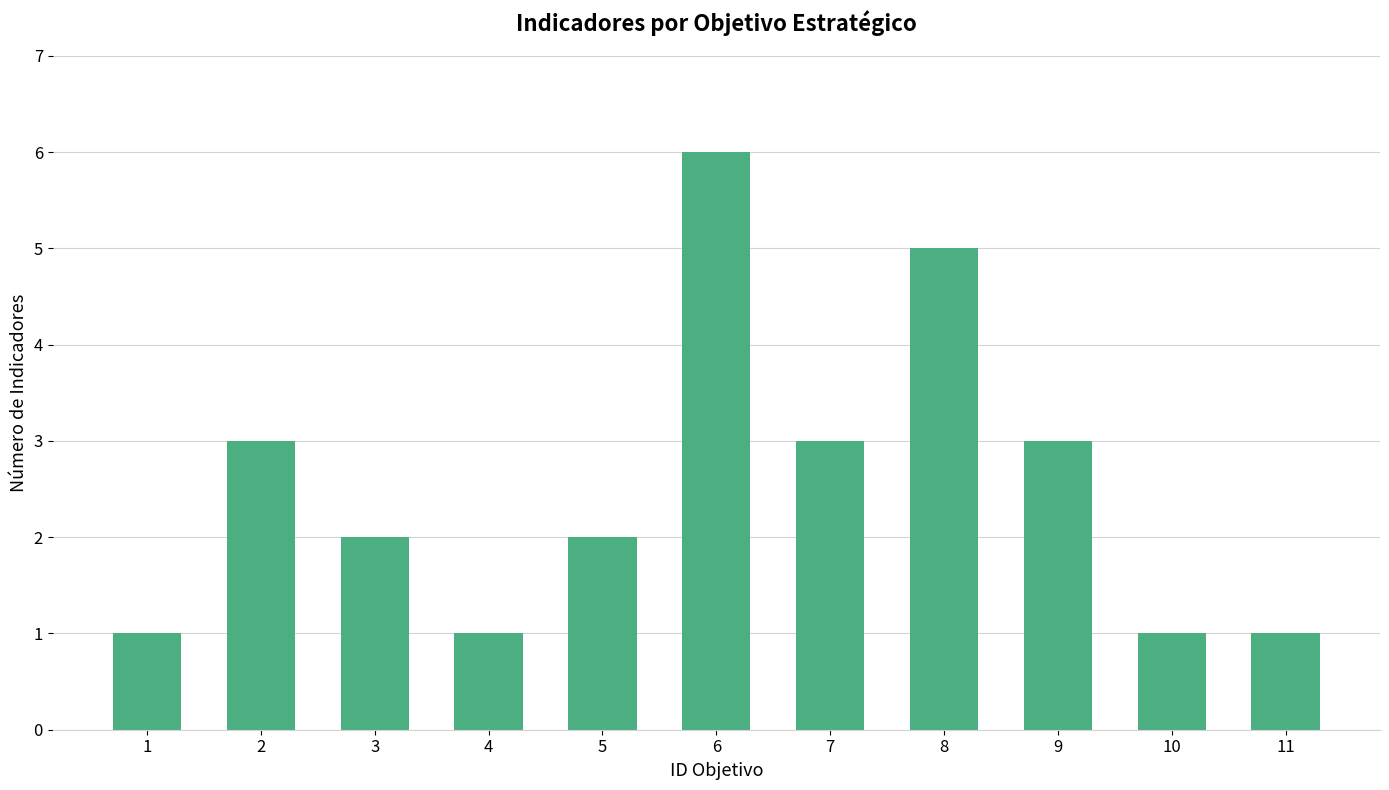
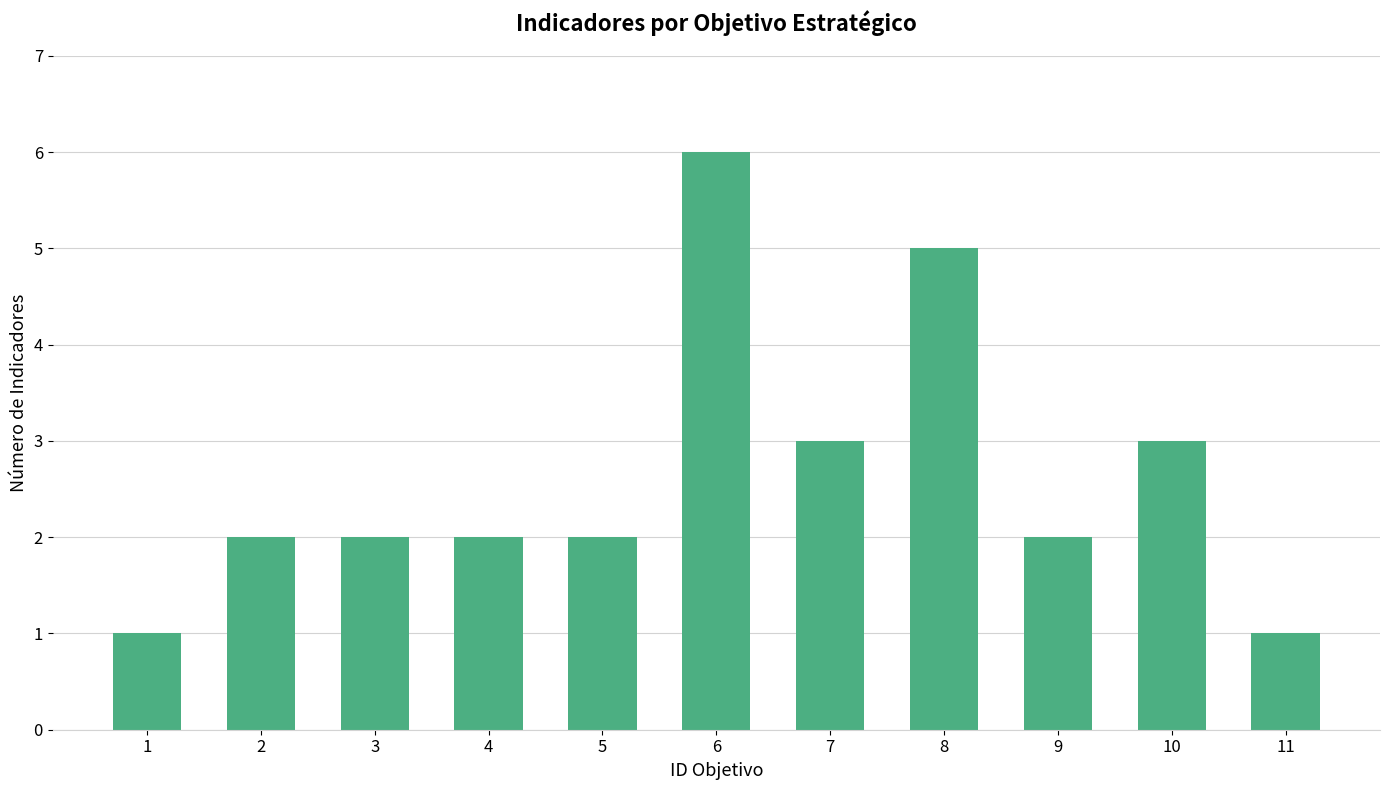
  {
    "1": 1,
-   "2": 3,
+   "2": 2,
    "3": 2,
-   "4": 1,
+   "4": 2,
    "5": 2,
    "6": 6,
    "7": 3,
    "8": 5,
-   "9": 3,
-   "10": 1,
+   "9": 2,
+   "10": 3,
    "11": 1
  }
